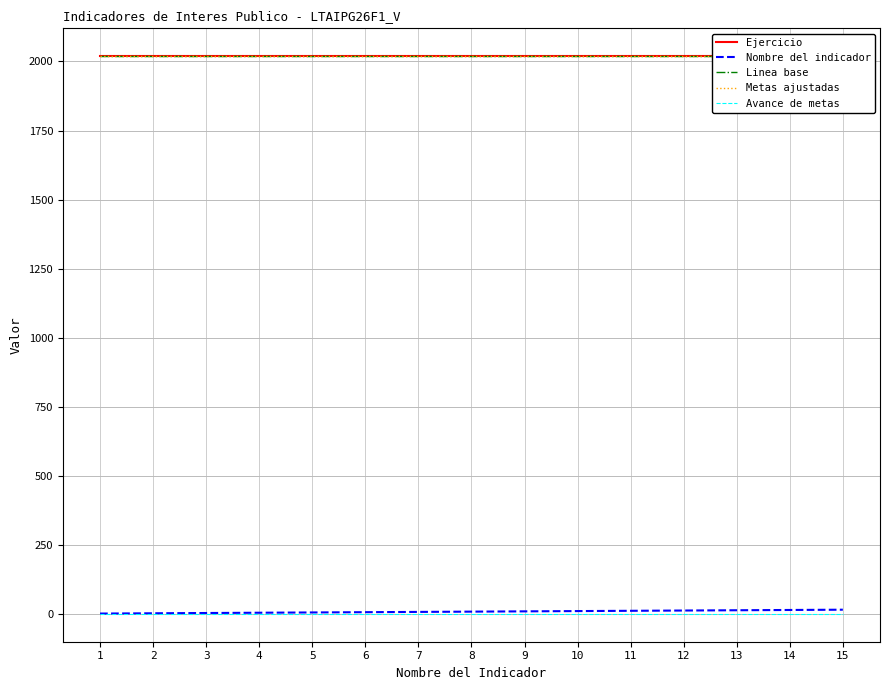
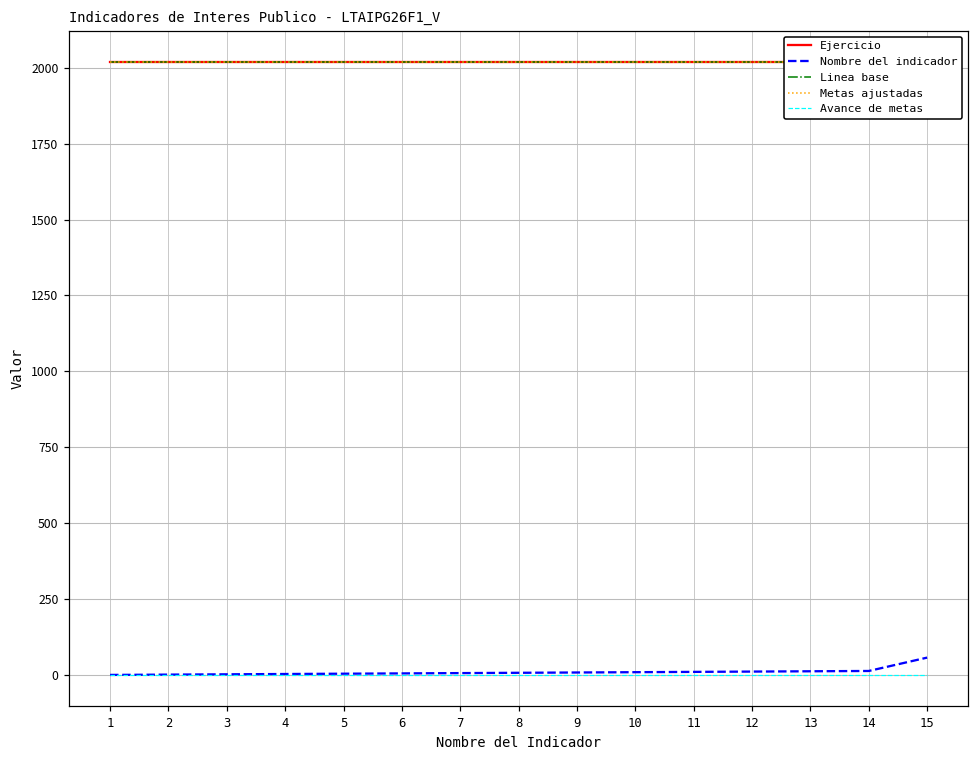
  {
    "Metas ajustadas": {
      "1": 2020,
      "2": 2020,
      "3": 2020,
      "4": 2020,
      "5": 2020,
      "6": 2020,
      "7": 2020,
      "8": 2020,
      "9": 2020,
      "10": 2020,
      "11": 2020,
      "12": 2020
    },
    "Nombre del indicador": {
      "10": 10,
      "11": 10,
      "12": 10,
      "13": 10,
      "14": 10,
-     "15": 20
+     "15": 60
    },
    "Avance de metas": {
      "10": 0,
      "11": 0,
      "12": 0,
      "13": 0,
      "14": 0,
      "15": 0
    }
  }
